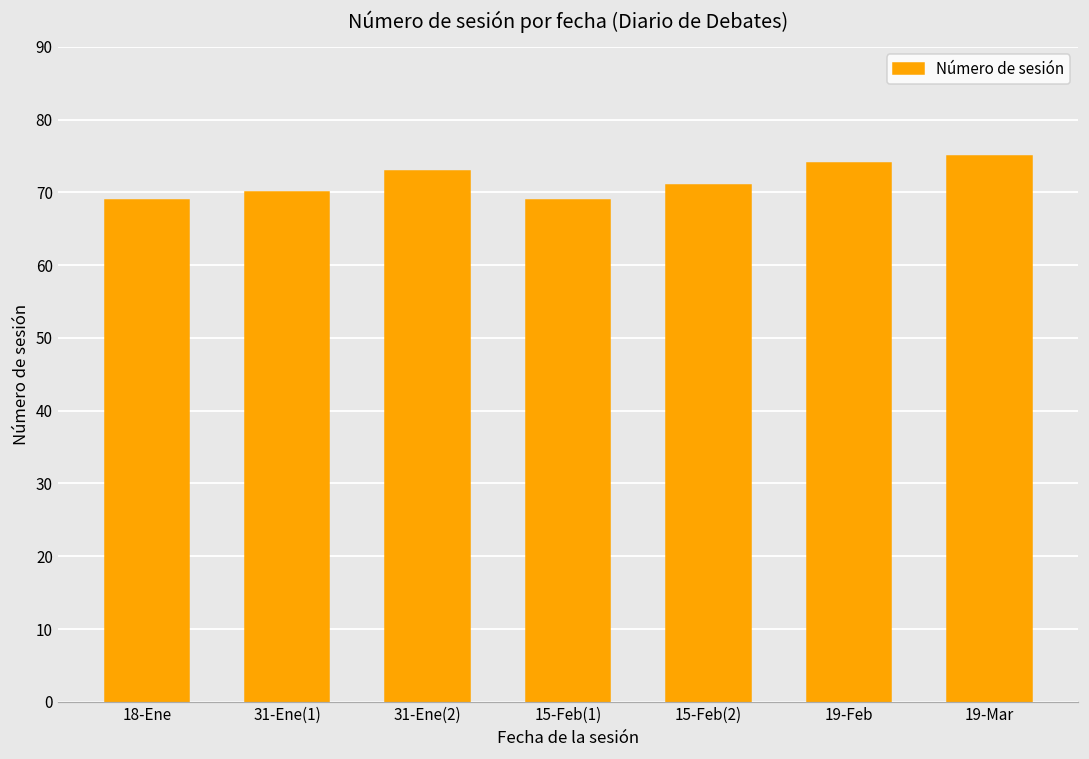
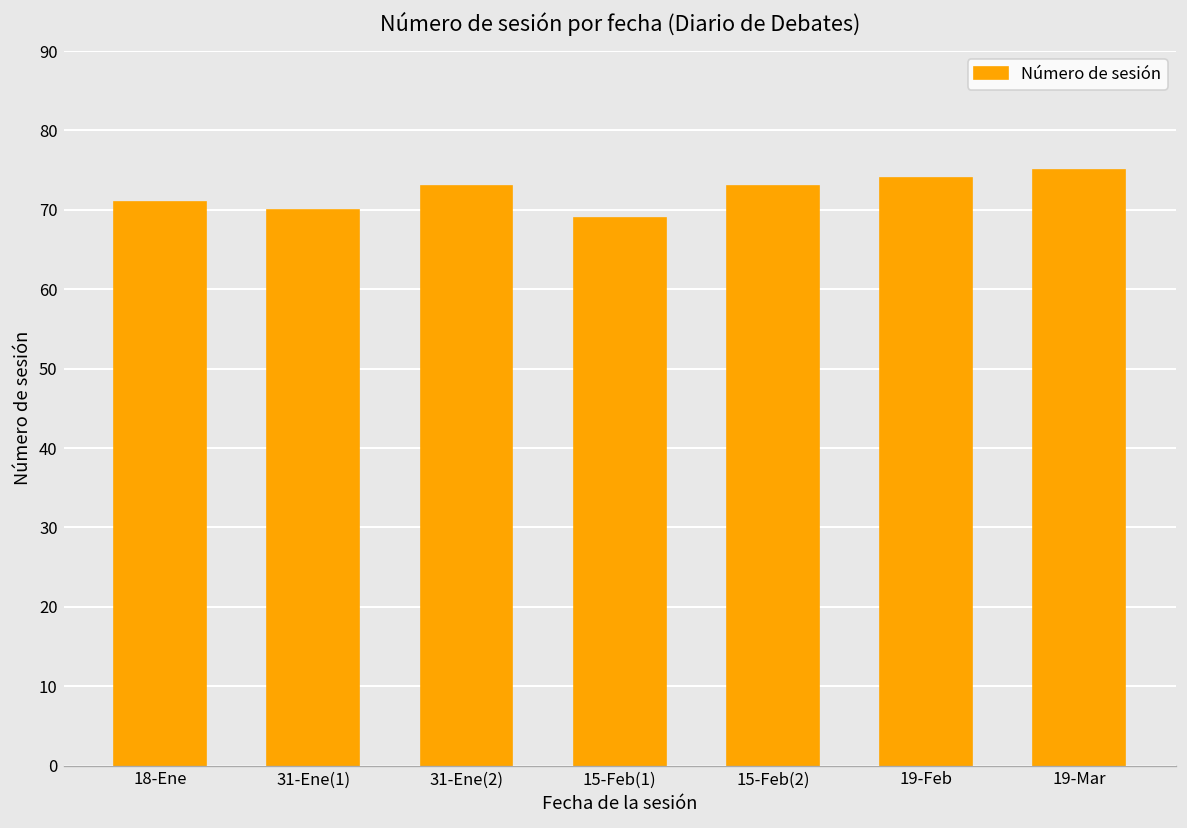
  {
-   "18-Ene": 69,
+   "18-Ene": 71,
    "31-Ene(1)": 70,
    "31-Ene(2)": 73,
    "15-Feb(1)": 69,
-   "15-Feb(2)": 71,
+   "15-Feb(2)": 73,
    "19-Feb": 74,
    "19-Mar": 75
  }
